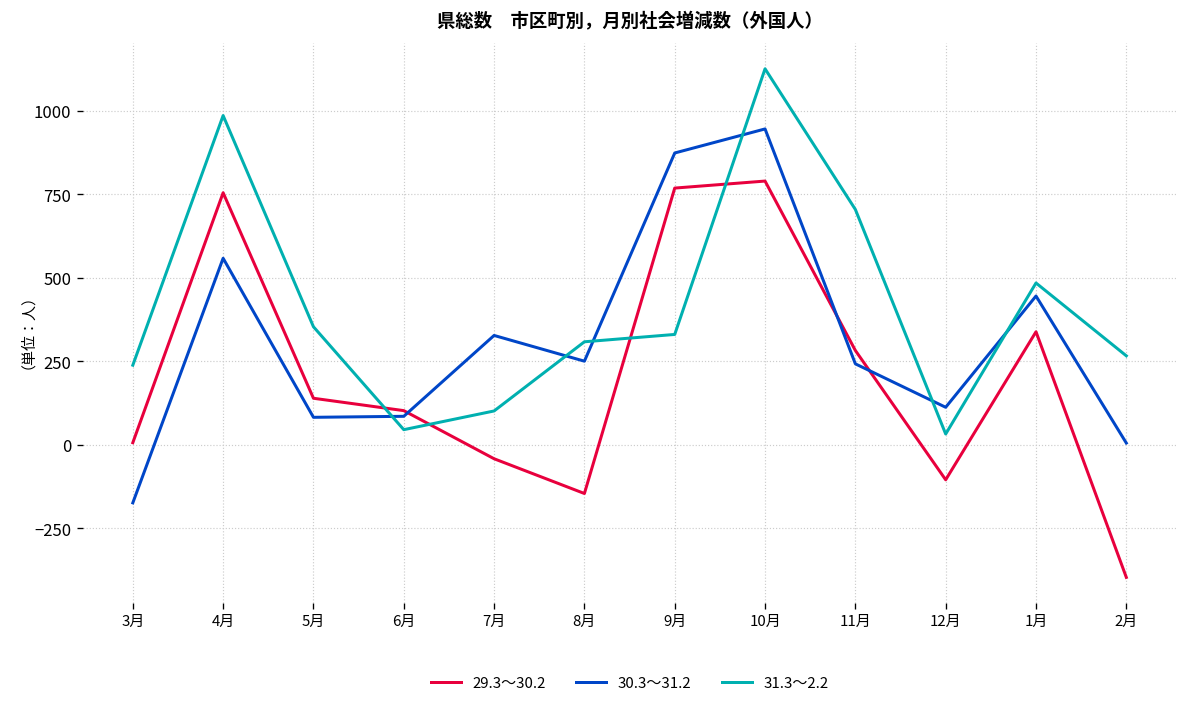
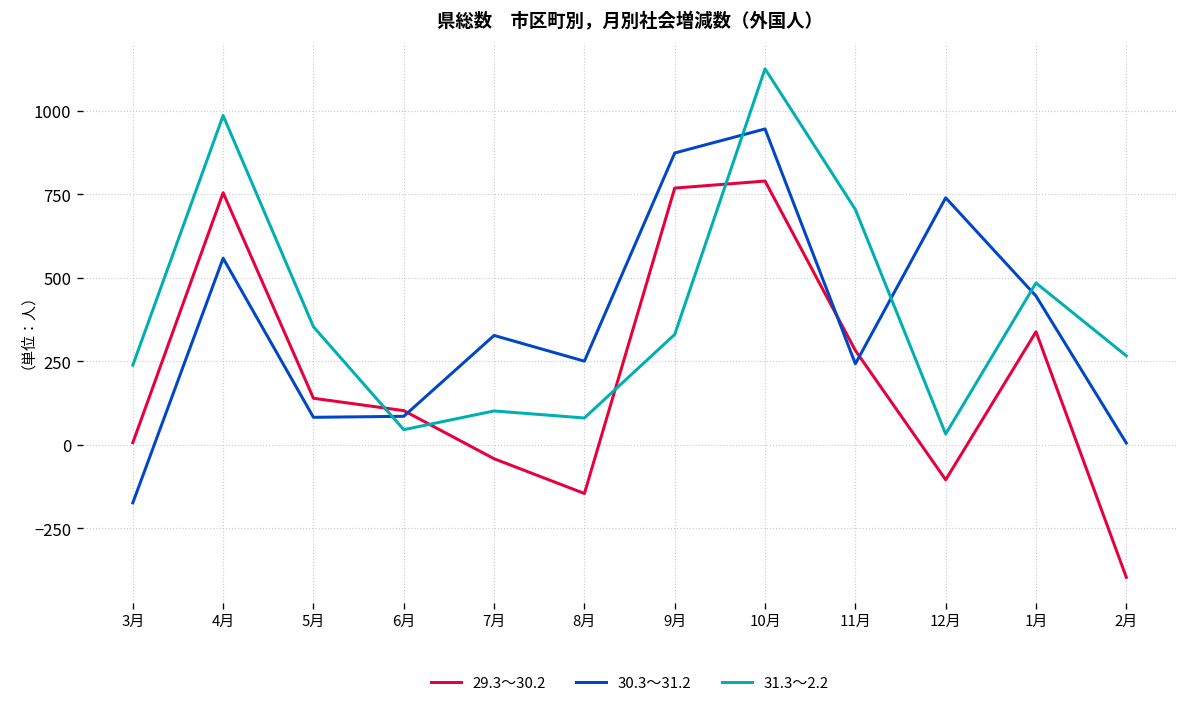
  {
    "29.3～30.2": {
      "3月": 10,
      "4月": 750,
      "5月": 140,
      "6月": 100,
      "7月": -40,
      "8月": -150,
      "9月": 770,
      "10月": 790,
      "11月": 280,
      "12月": -110,
      "1月": 340,
      "2月": -400
    },
    "30.3～31.2": {
      "3月": -170,
      "4月": 560,
      "5月": 80,
      "6月": 90,
      "7月": 330,
      "8月": 250,
      "9月": 870,
      "10月": 950,
      "11月": 240,
-     "12月": 110,
+     "12月": 740,
      "1月": 450,
      "2月": 10
    },
    "31.3～2.2": {
      "3月": 240,
      "4月": 990,
      "5月": 350,
      "6月": 50,
      "7月": 100,
-     "8月": 310,
+     "8月": 80,
      "9月": 330,
      "10月": 1130,
      "11月": 700,
      "12月": 30,
      "1月": 480,
      "2月": 270
    }
  }
